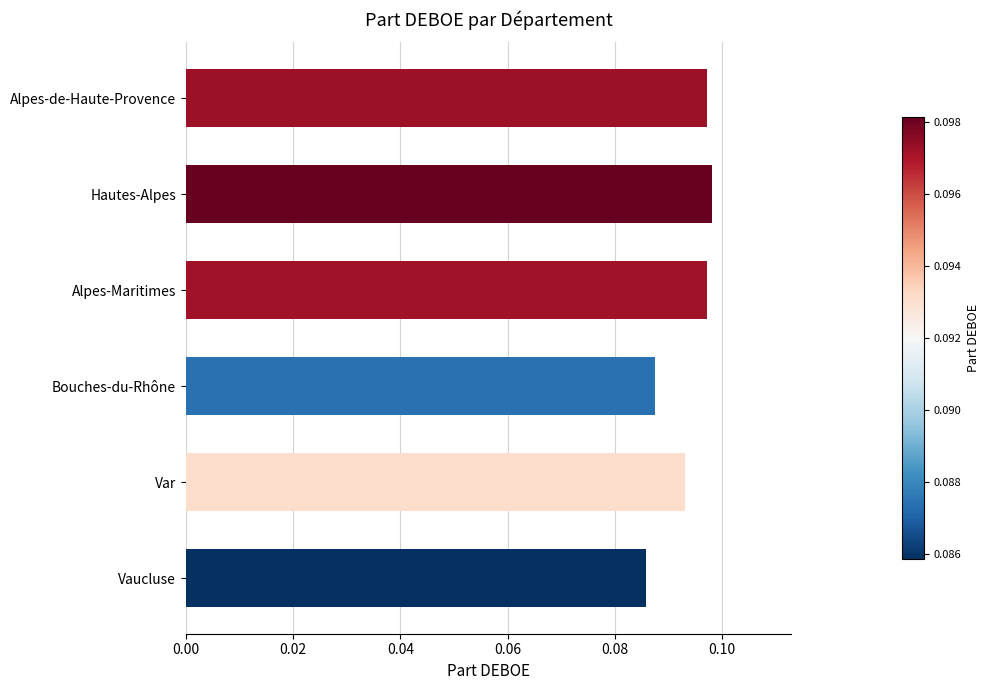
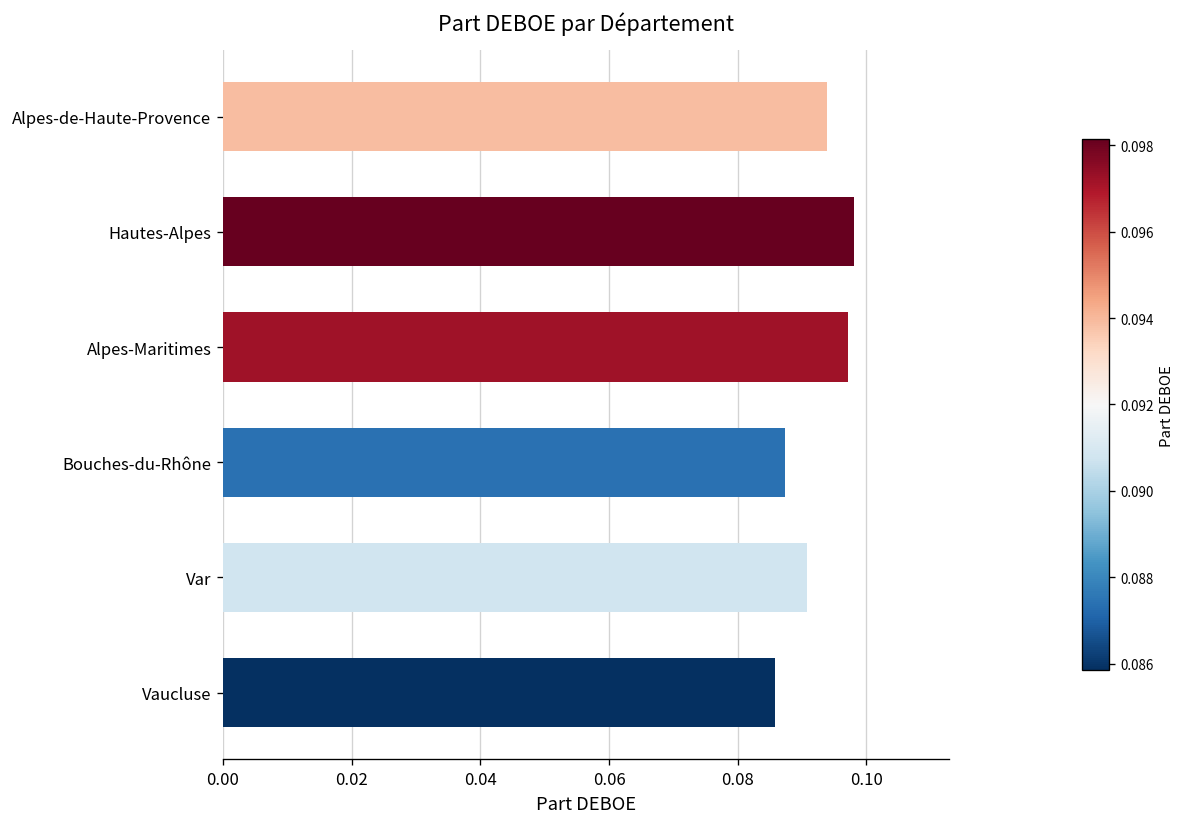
  {
-   "Alpes-de-Haute-Provence": 0.097,
+   "Alpes-de-Haute-Provence": 0.094,
    "Hautes-Alpes": 0.098,
    "Alpes-Maritimes": 0.097,
    "Bouches-du-Rhône": 0.087,
-   "Var": 0.093,
+   "Var": 0.091,
    "Vaucluse": 0.086
  }
